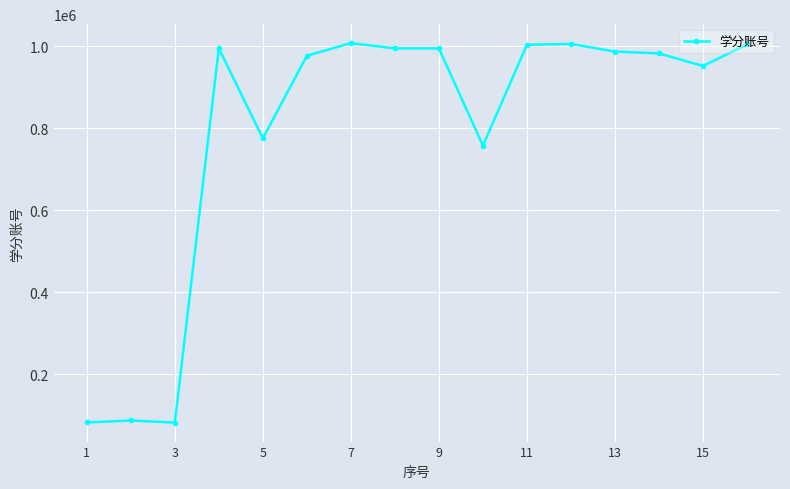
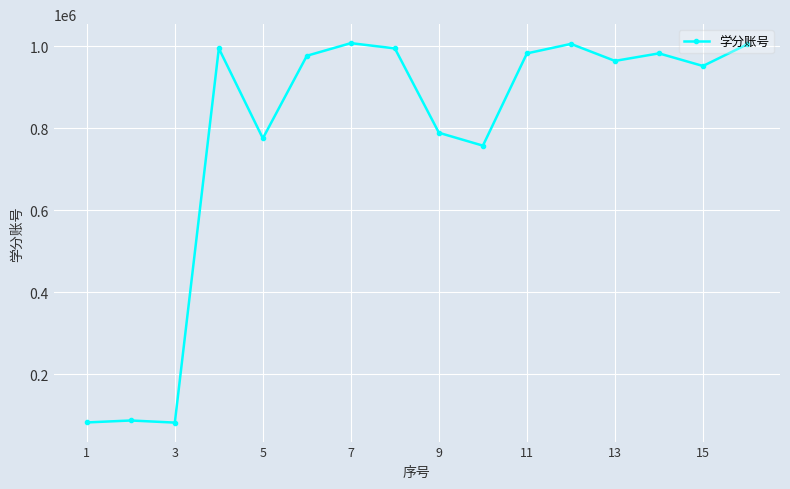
  {
    "1": 80000,
    "3": 80000,
    "5": 780000,
    "7": 1010000,
-   "9": 1000000,
-   "11": 1000000,
-   "13": 990000,
+   "9": 790000,
+   "11": 980000,
+   "13": 960000,
    "15": 950000
  }
